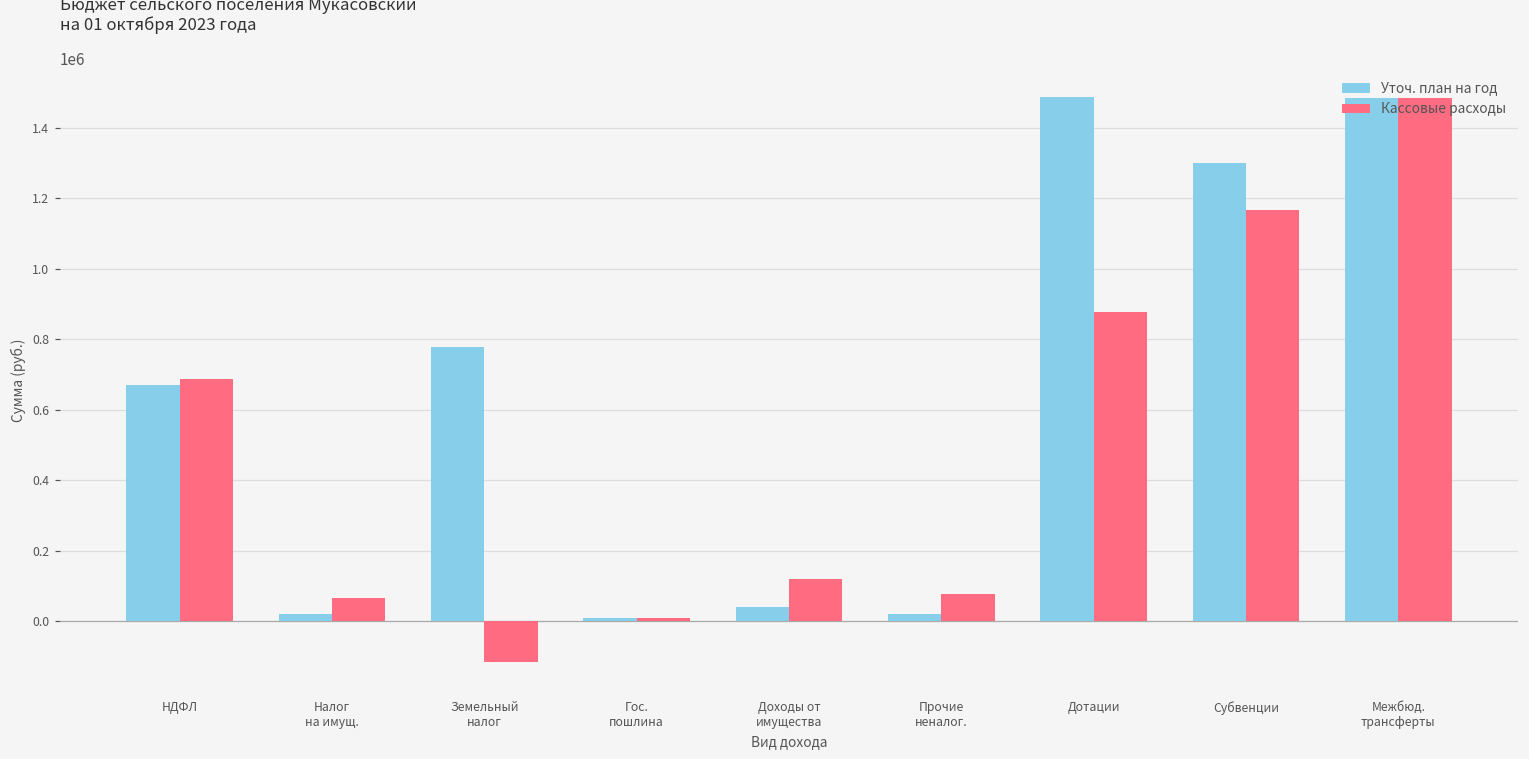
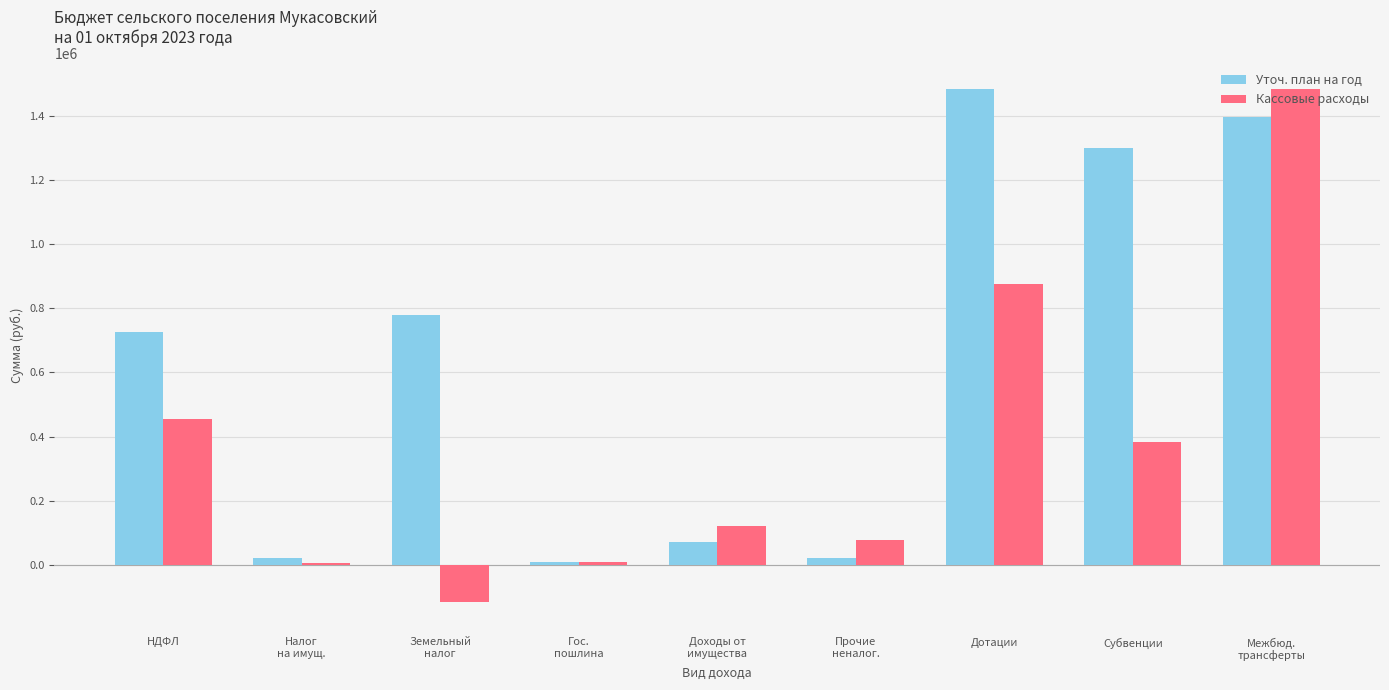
  {
    "Уточ. план на год": {
-     "НДФЛ": 670000,
+     "НДФЛ": 730000,
      "Налог на имущ.": 20000,
      "Земельный налог": 780000,
      "Гос. пошлина": 10000,
-     "Доходы от имущества": 40000,
+     "Доходы от имущества": 70000,
      "Прочие неналог.": 20000,
      "Дотации": 1490000,
      "Субвенции": 1300000,
-     "Межбюд. трансферты": 1480000
+     "Межбюд. трансферты": 1400000
    },
    "Кассовые расходы": {
-     "НДФЛ": 690000,
-     "Налог на имущ.": 70000,
+     "НДФЛ": 450000,
+     "Налог на имущ.": 0,
      "Земельный налог": -120000,
      "Гос. пошлина": 10000,
      "Доходы от имущества": 120000,
      "Прочие неналог.": 80000,
      "Дотации": 880000,
-     "Субвенции": 1170000,
+     "Субвенции": 380000,
      "Межбюд. трансферты": 1480000
    }
  }
